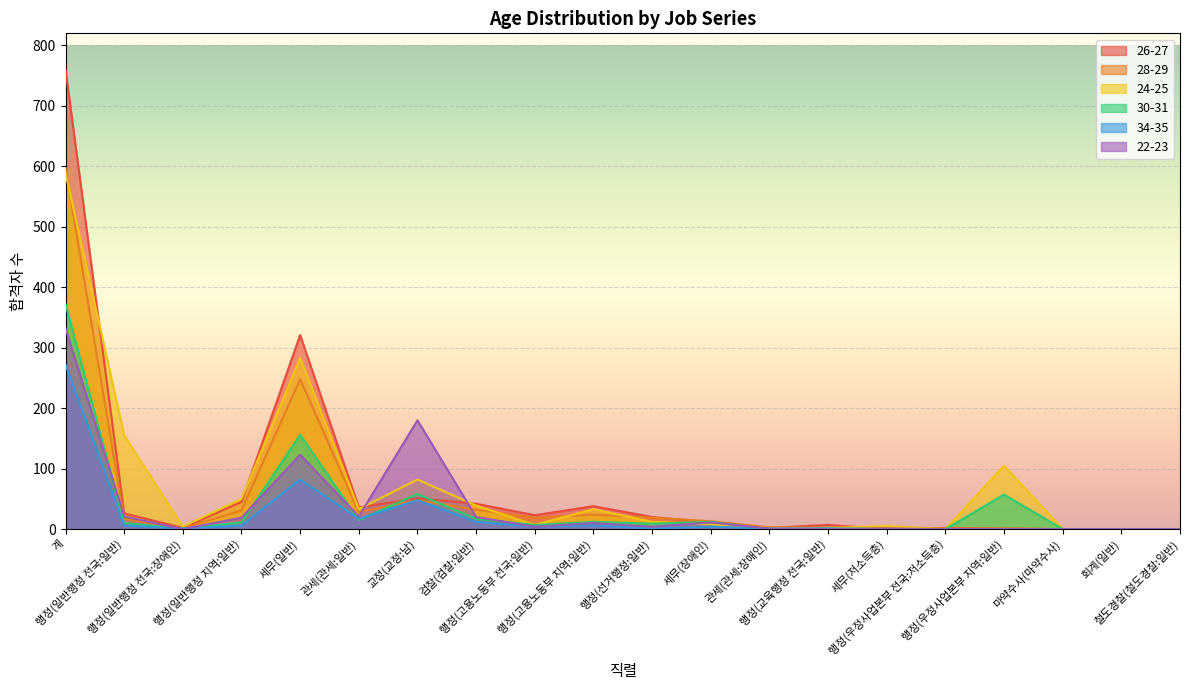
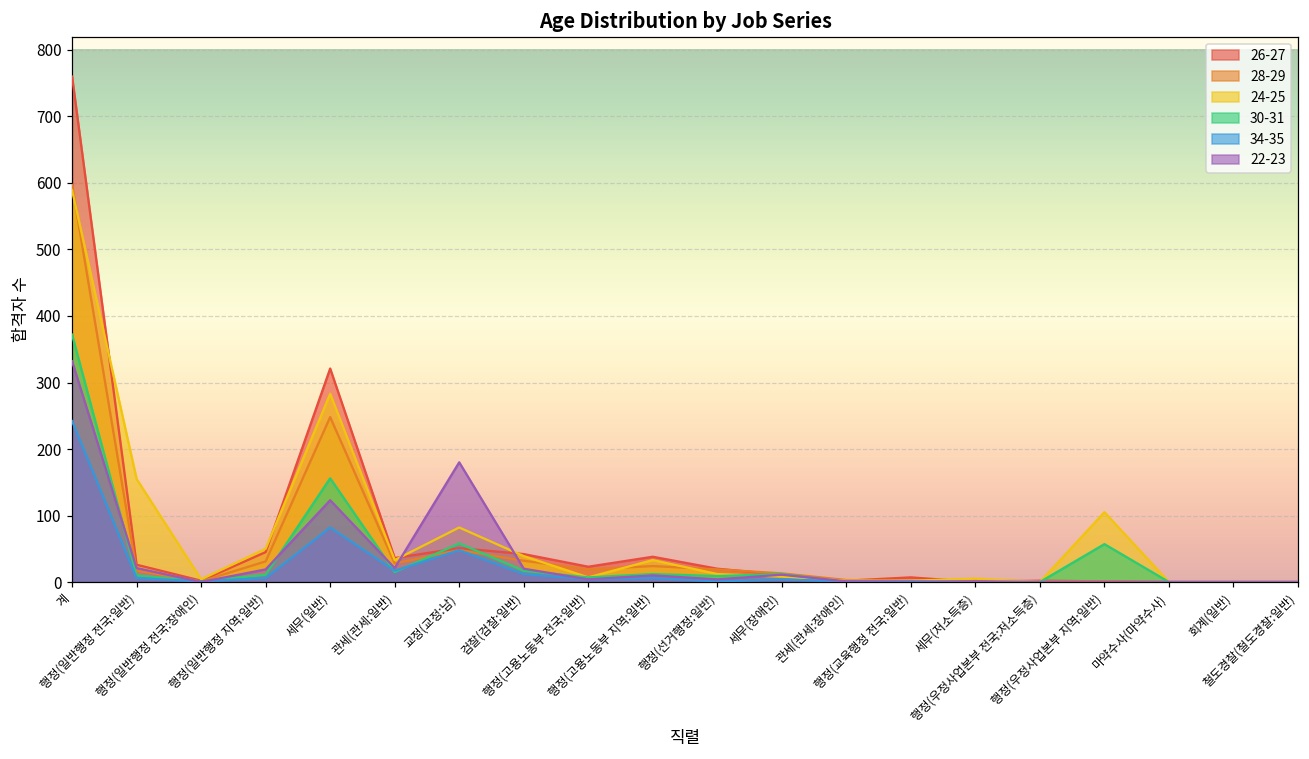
  {
    "24-25": {
      "계": 590,
      "행정(일반행정 전국:일반)": 160,
      "행정(일반행정 지역:일반)": 50,
      "세무(일반)": 280,
      "교정(교정:남)": 80,
      "행정(고용노동부 지역:일반)": 30,
      "행정(우정사업본부 지역:일반)": 110
    },
    "30-31": {
      "계": 370,
      "행정(일반행정 지역:일반)": 10,
      "세무(일반)": 160,
      "교정(교정:남)": 60,
      "행정(우정사업본부 지역:일반)": 60
    },
    "34-35": {
-     "계": 270,
+     "계": 240,
      "행정(일반행정 지역:일반)": 10,
      "세무(일반)": 80,
      "검찰(검찰:일반)": 10
    },
    "22-23": {
      "계": 330,
      "행정(일반행정 지역:일반)": 20,
      "세무(일반)": 120,
      "교정(교정:남)": 180
    }
  }
